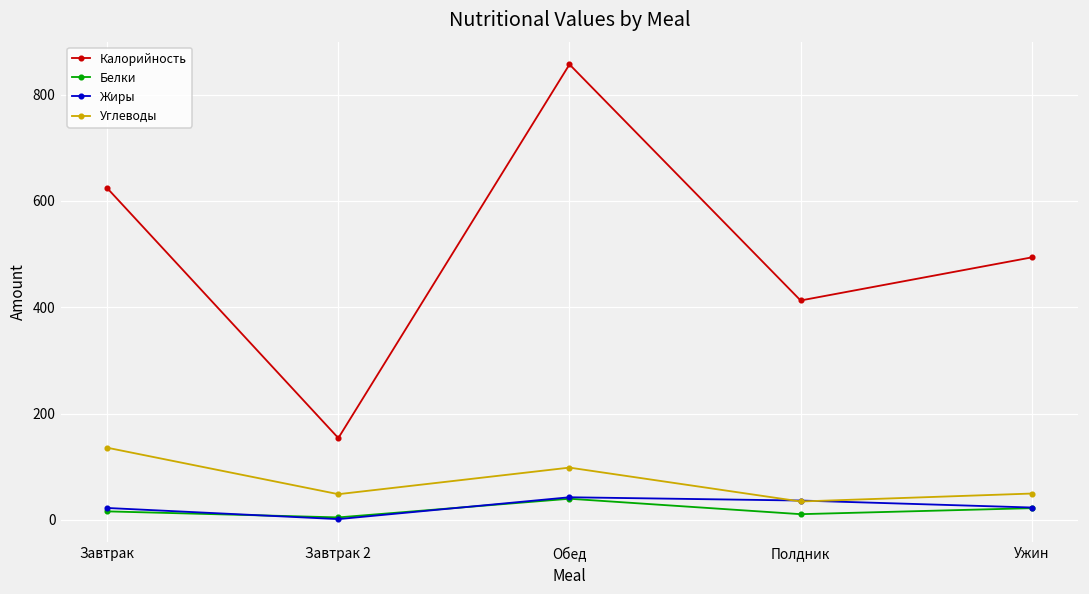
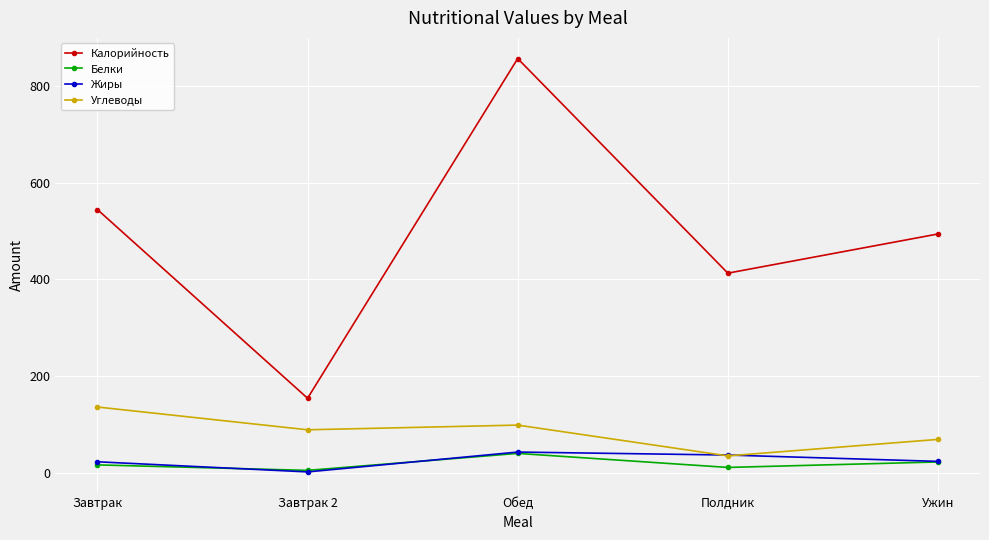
  {
    "Калорийность": {
-     "Завтрак": 620,
+     "Завтрак": 540,
      "Завтрак 2": 150,
      "Обед": 860,
      "Полдник": 410,
      "Ужин": 490
    },
    "Белки": {
      "Завтрак": 20,
      "Полдник": 10
    },
    "Жиры": {
      "Завтрак": 20
    },
    "Углеводы": {
      "Завтрак": 140,
-     "Завтрак 2": 50,
+     "Завтрак 2": 90,
      "Обед": 100,
-     "Ужин": 50
+     "Ужин": 70
    }
  }
